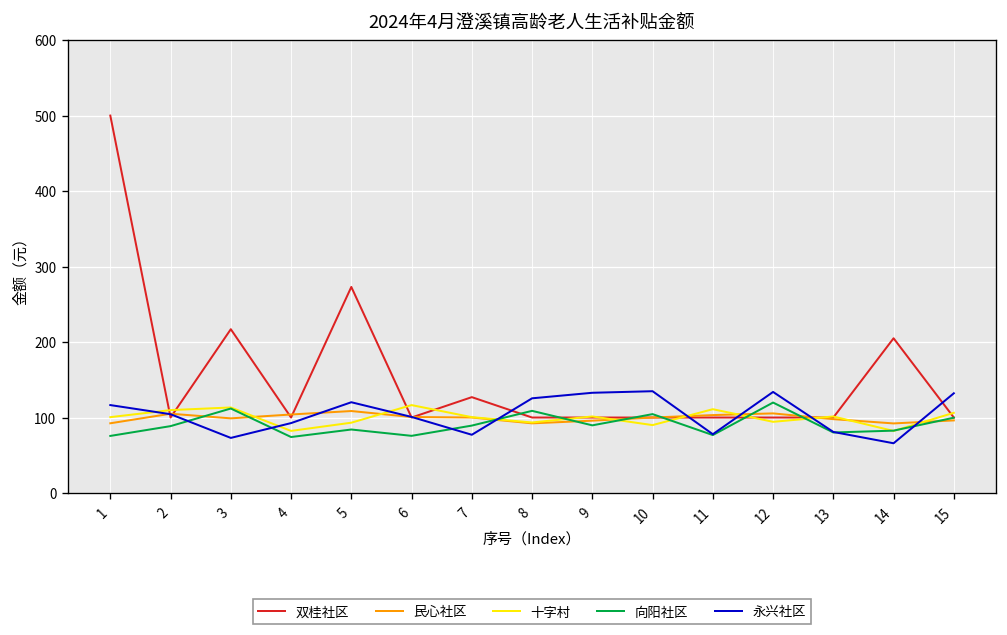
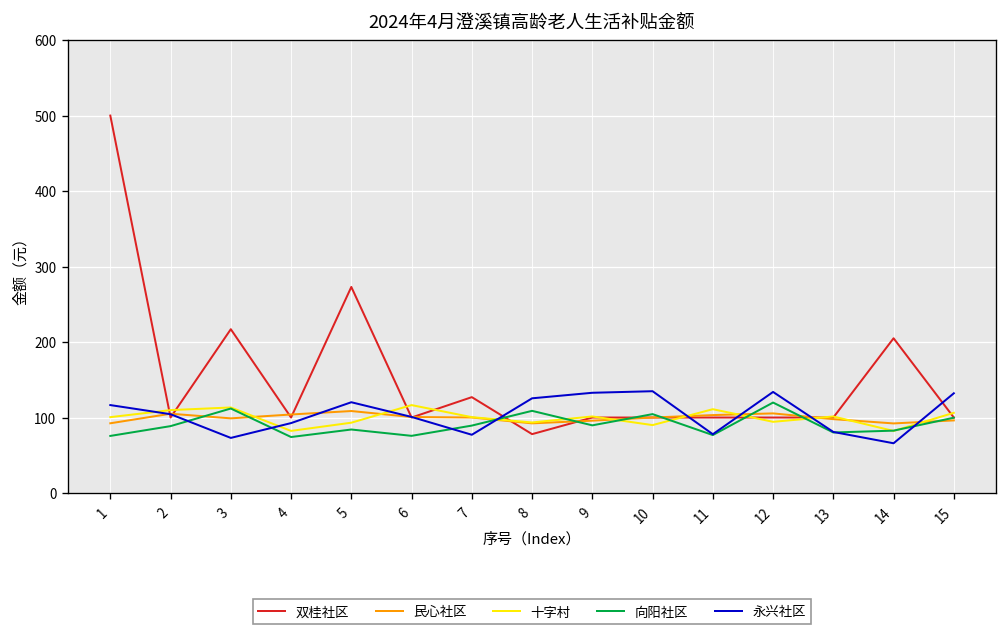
  {
    "双桂社区": {
      "1": 500,
      "2": 100,
      "3": 220,
      "5": 270,
      "7": 130,
-     "8": 100,
+     "8": 80,
      "12": 100,
      "14": 210
    },
    "民心社区": {
      "1": 90,
      "3": 100,
      "5": 110,
      "9": 100,
      "12": 110,
      "14": 90
    },
    "十字村": {
      "1": 100,
      "2": 110,
      "4": 80,
      "5": 90,
      "6": 120,
      "10": 90,
      "11": 110,
      "12": 90,
      "15": 110
    },
    "向阳社区": {
      "1": 80,
      "2": 90,
      "4": 70,
      "5": 80,
      "6": 80,
      "7": 90,
      "8": 110,
      "9": 90,
      "10": 100,
      "12": 120
    },
    "永兴社区": {
      "1": 120,
      "3": 70,
      "4": 90,
      "5": 120,
      "7": 80,
      "8": 130,
      "9": 130,
      "10": 130,
      "12": 130,
      "14": 70,
      "15": 130
    }
  }
